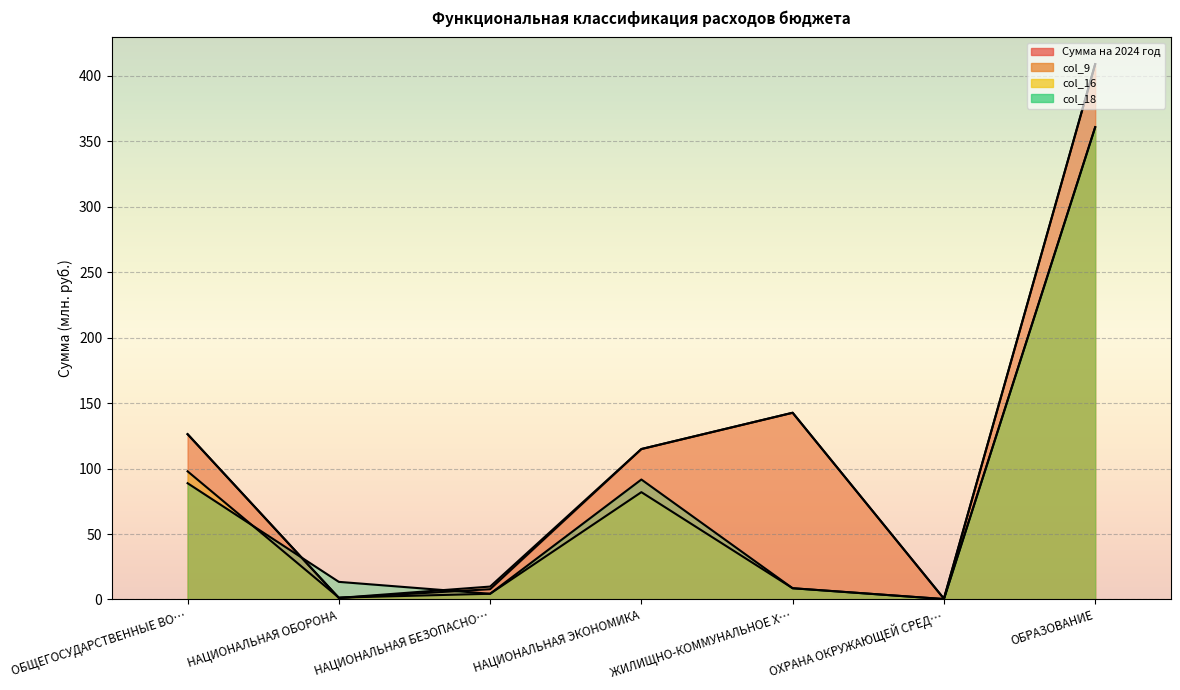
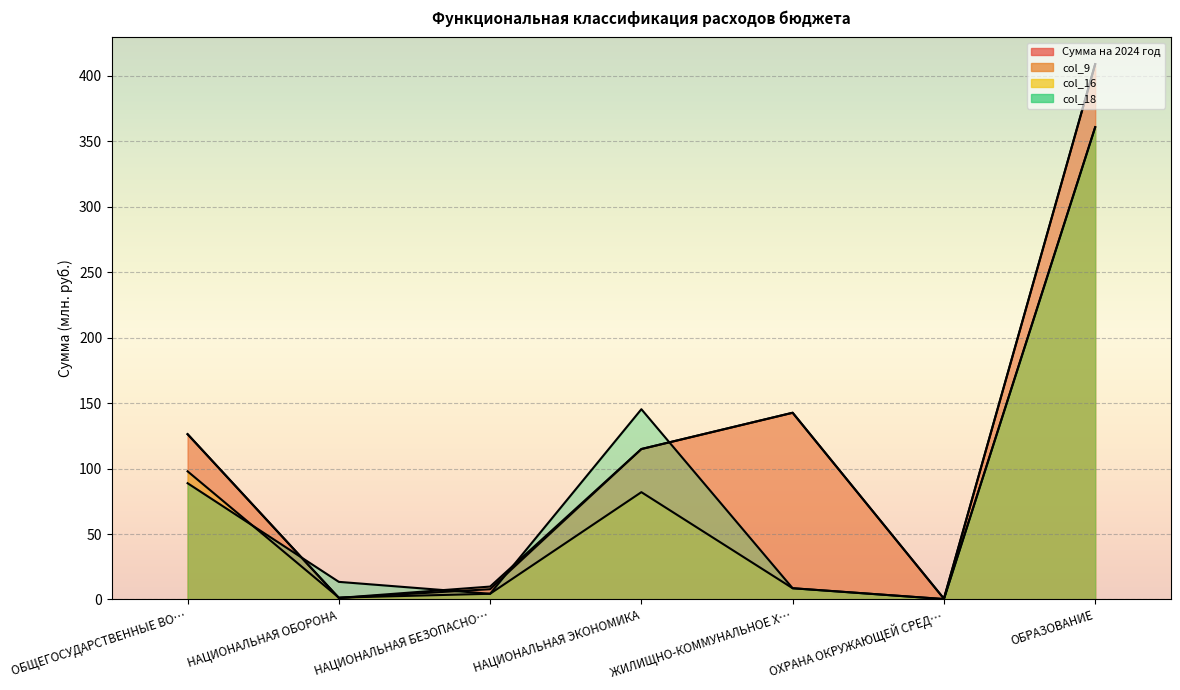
  {
    "col_18": {
      "ОБЩЕГОСУДАРСТВЕННЫЕ ВО…": 89,
      "НАЦИОНАЛЬНАЯ ОБОРОНА": 13,
-     "НАЦИОНАЛЬНАЯ ЭКОНОМИКА": 92
+     "НАЦИОНАЛЬНАЯ ЭКОНОМИКА": 145
    }
  }
